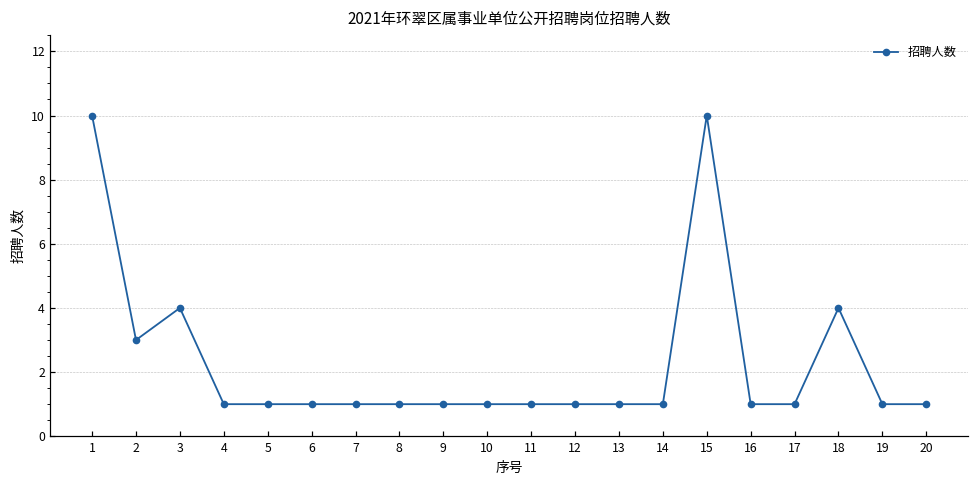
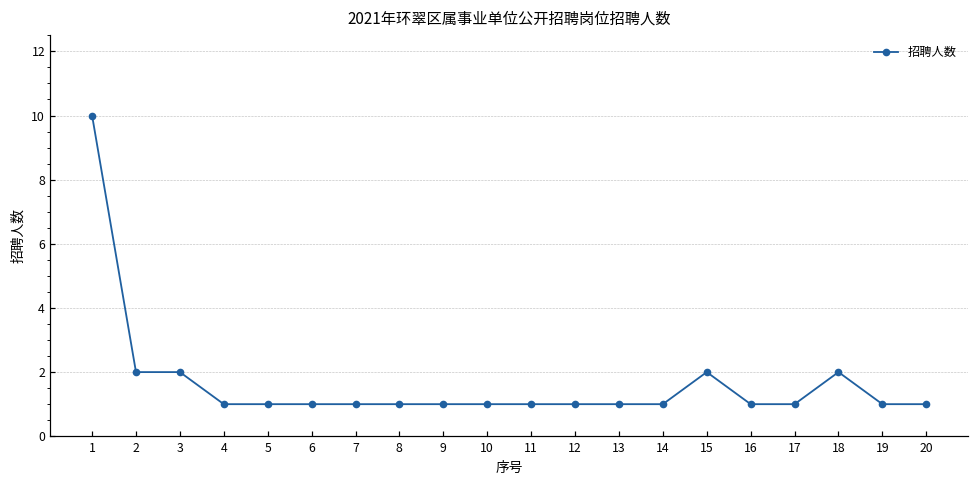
  {
    "1": 10,
-   "2": 3,
-   "3": 4,
+   "2": 2,
+   "3": 2,
    "4": 1,
    "5": 1,
    "6": 1,
    "7": 1,
    "8": 1,
    "9": 1,
    "10": 1,
    "11": 1,
    "12": 1,
    "13": 1,
    "14": 1,
-   "15": 10,
+   "15": 2,
    "16": 1,
    "17": 1,
-   "18": 4,
+   "18": 2,
    "19": 1,
    "20": 1
  }
